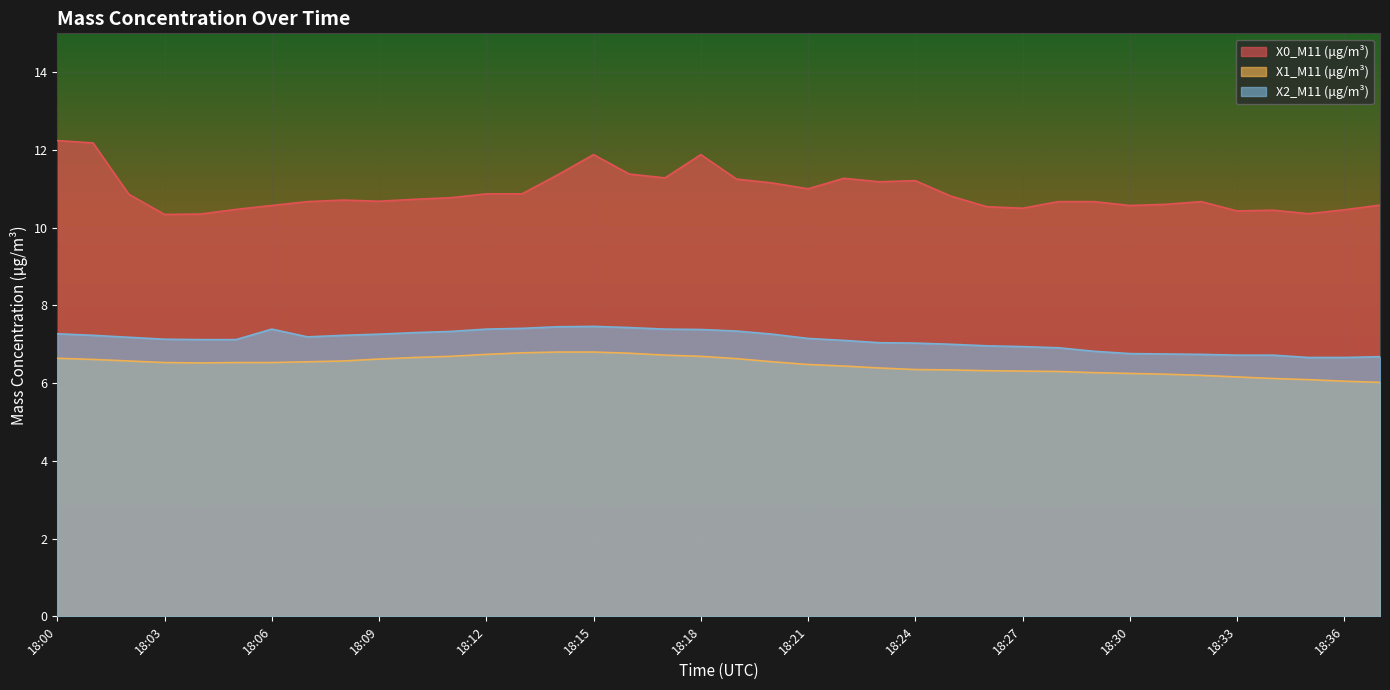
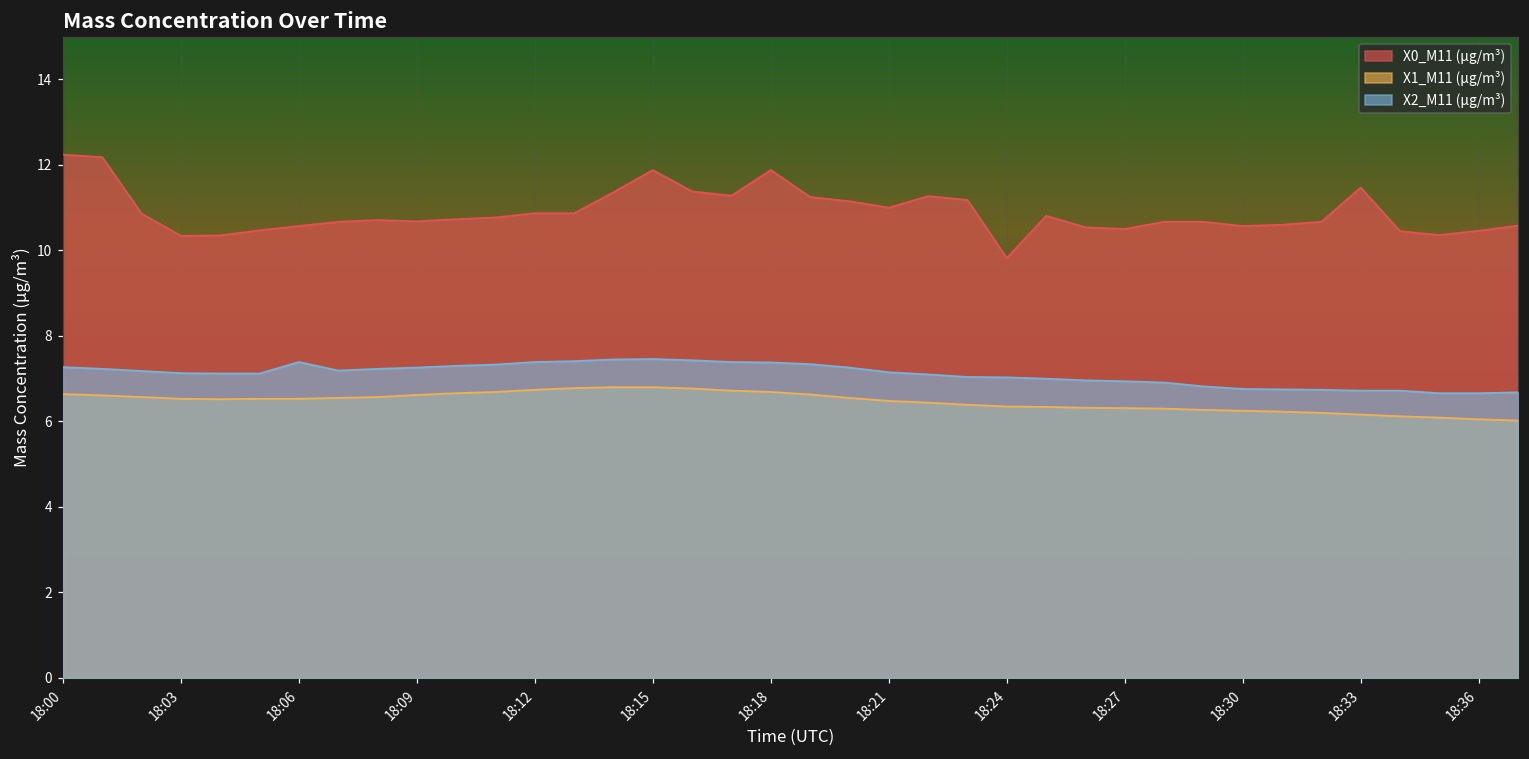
  {
    "X0_M11 (μg/m³)": {
      "18:00": 12.2,
      "18:03": 10.3,
      "18:06": 10.6,
      "18:09": 10.7,
      "18:12": 10.9,
      "18:15": 11.9,
      "18:18": 11.9,
      "18:21": 11.0,
-     "18:24": 11.2,
+     "18:24": 9.8,
      "18:27": 10.5,
      "18:30": 10.6,
-     "18:33": 10.4,
+     "18:33": 11.5,
      "18:36": 10.5
    },
    "X1_M11 (μg/m³)": {
      "18:00": 6.6,
      "18:03": 6.5,
      "18:06": 6.5,
      "18:09": 6.6,
      "18:12": 6.7,
      "18:15": 6.8,
      "18:18": 6.7,
      "18:21": 6.5,
      "18:24": 6.4,
      "18:27": 6.3,
      "18:30": 6.3,
      "18:33": 6.2,
      "18:36": 6.1
    },
    "X2_M11 (μg/m³)": {
      "18:00": 7.3,
      "18:03": 7.1,
      "18:06": 7.4,
      "18:09": 7.3,
      "18:12": 7.4,
      "18:15": 7.5,
      "18:18": 7.4,
      "18:21": 7.2,
      "18:24": 7.0,
      "18:27": 6.9,
      "18:30": 6.8,
      "18:33": 6.7,
      "18:36": 6.7
    }
  }
